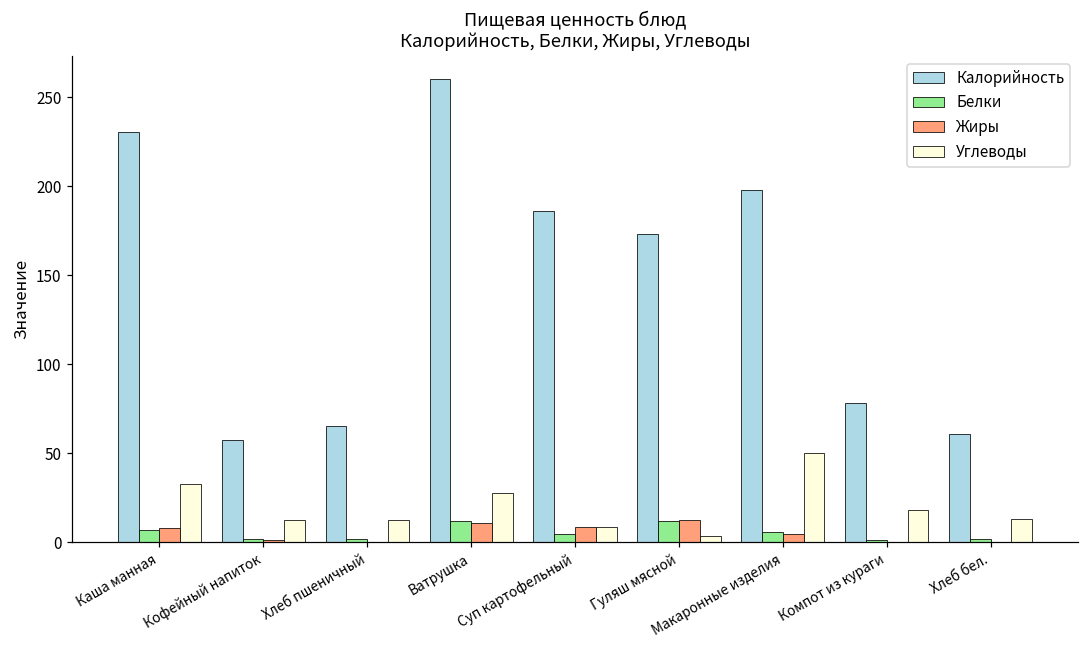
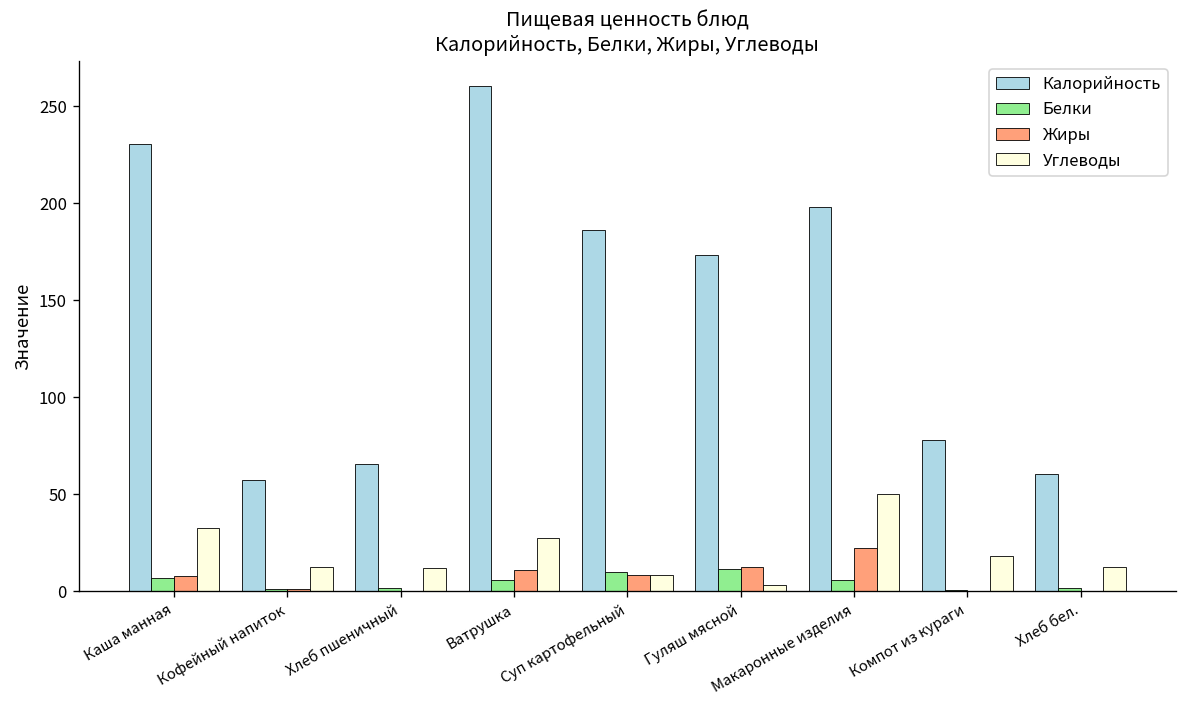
  {
    "Калорийность": {
      "Каша манная": 231,
      "Кофейный напиток": 58,
      "Хлеб пшеничный": 65,
      "Ватрушка": 260,
      "Суп картофельный": 186,
      "Гуляш мясной": 173,
      "Макаронные изделия": 198,
      "Компот из кураги": 78,
      "Хлеб бел.": 61
    },
    "Белки": {
      "Каша манная": 7,
      "Хлеб пшеничный": 2,
-     "Ватрушка": 12,
-     "Суп картофельный": 5,
+     "Ватрушка": 6,
+     "Суп картофельный": 10,
      "Гуляш мясной": 12,
      "Макаронные изделия": 6,
      "Хлеб бел.": 2
    },
    "Жиры": {
      "Каша манная": 8,
      "Ватрушка": 11,
      "Суп картофельный": 8,
      "Гуляш мясной": 12,
-     "Макаронные изделия": 4
+     "Макаронные изделия": 22
    },
    "Углеводы": {
      "Каша манная": 33,
      "Кофейный напиток": 13,
      "Хлеб пшеничный": 12,
      "Ватрушка": 28,
      "Суп картофельный": 9,
      "Гуляш мясной": 4,
      "Макаронные изделия": 50,
      "Компот из кураги": 18,
      "Хлеб бел.": 13
    }
  }
